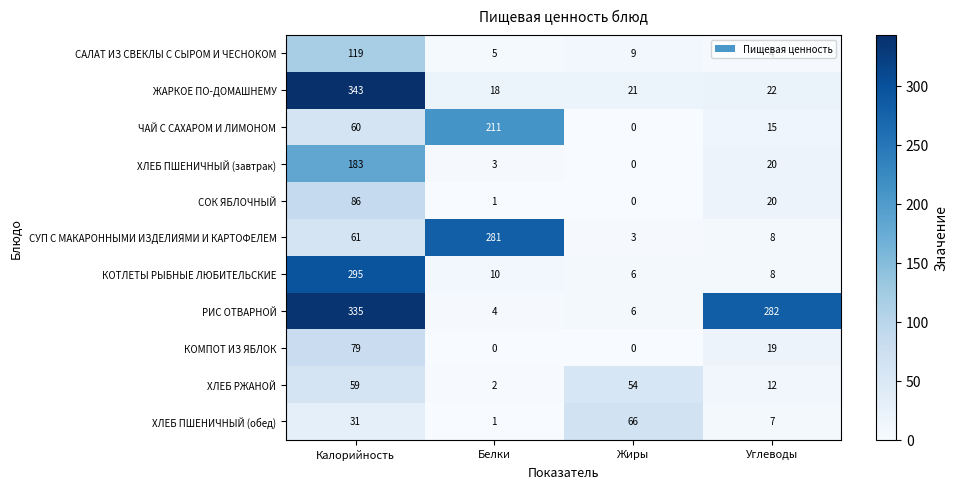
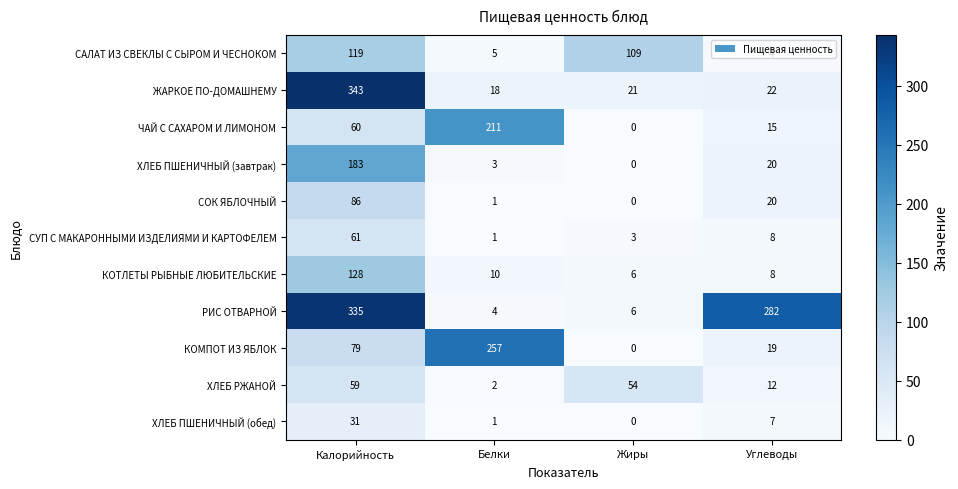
  {
    "САЛАТ ИЗ СВЕКЛЫ С СЫРОМ И ЧЕСНОКОМ": {
      "Калорийность": 119,
      "Белки": 5,
-     "Жиры": 9
+     "Жиры": 109
    },
    "ЖАРКОЕ ПО-ДОМАШНЕМУ": {
      "Калорийность": 343,
      "Белки": 18,
      "Жиры": 21,
      "Углеводы": 22
    },
    "ЧАЙ С САХАРОМ И ЛИМОНОМ": {
      "Калорийность": 60,
      "Белки": 211,
      "Жиры": 0,
      "Углеводы": 15
    },
    "ХЛЕБ ПШЕНИЧНЫЙ (завтрак)": {
      "Калорийность": 183,
      "Белки": 3,
      "Жиры": 0,
      "Углеводы": 20
    },
    "СОК ЯБЛОЧНЫЙ": {
      "Калорийность": 86,
      "Белки": 1,
      "Жиры": 0,
      "Углеводы": 20
    },
    "СУП С МАКАРОННЫМИ ИЗДЕЛИЯМИ И КАРТОФЕЛЕМ": {
      "Калорийность": 61,
-     "Белки": 281,
+     "Белки": 1,
      "Жиры": 3,
      "Углеводы": 8
    },
    "КОТЛЕТЫ РЫБНЫЕ ЛЮБИТЕЛЬСКИЕ": {
-     "Калорийность": 295,
+     "Калорийность": 128,
      "Белки": 10,
      "Жиры": 6,
      "Углеводы": 8
    },
    "РИС ОТВАРНОЙ": {
      "Калорийность": 335,
      "Белки": 4,
      "Жиры": 6,
      "Углеводы": 282
    },
    "КОМПОТ ИЗ ЯБЛОК": {
      "Калорийность": 79,
-     "Белки": 0,
+     "Белки": 257,
      "Жиры": 0,
      "Углеводы": 19
    },
    "ХЛЕБ РЖАНОЙ": {
      "Калорийность": 59,
      "Белки": 2,
      "Жиры": 54,
      "Углеводы": 12
    },
    "ХЛЕБ ПШЕНИЧНЫЙ (обед)": {
      "Калорийность": 31,
      "Белки": 1,
-     "Жиры": 66,
+     "Жиры": 0,
      "Углеводы": 7
    }
  }
